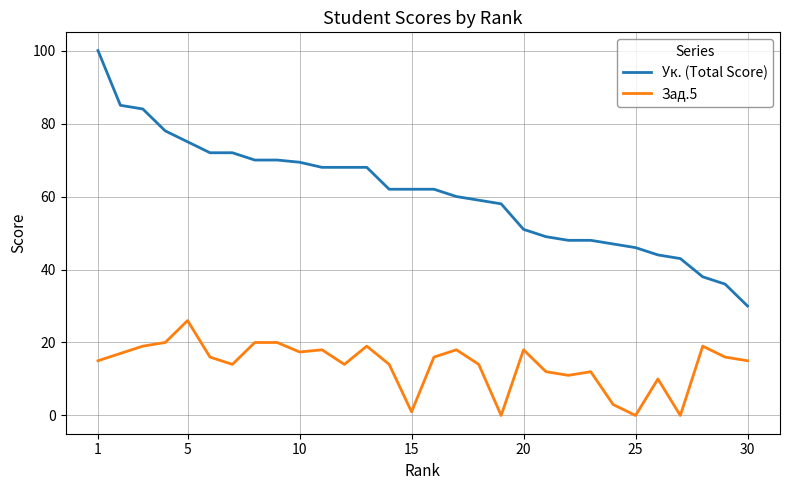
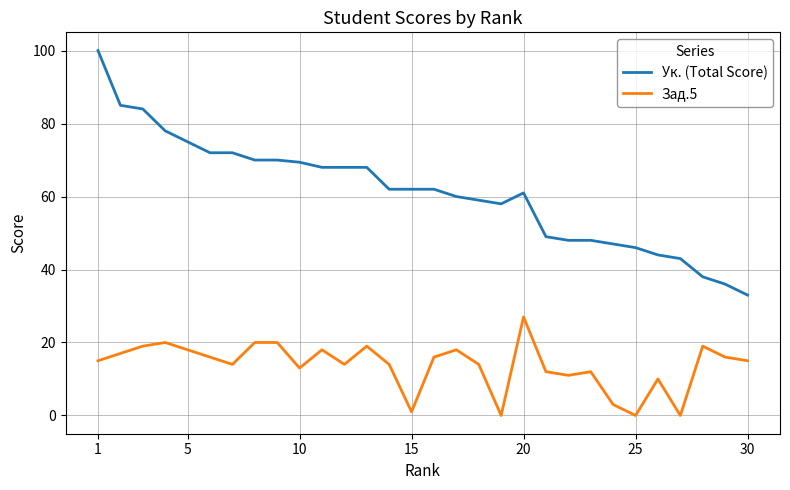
  {
    "Ук. (Total Score)": {
      "1": 100,
      "5": 75,
      "10": 69,
      "15": 62,
-     "20": 51,
+     "20": 61,
      "25": 46,
-     "30": 30
+     "30": 33
    },
    "Зад.5": {
      "1": 15,
-     "5": 26,
-     "10": 17,
+     "5": 18,
+     "10": 13,
      "15": 1,
-     "20": 18,
+     "20": 27,
      "25": 0,
      "30": 15
    }
  }
